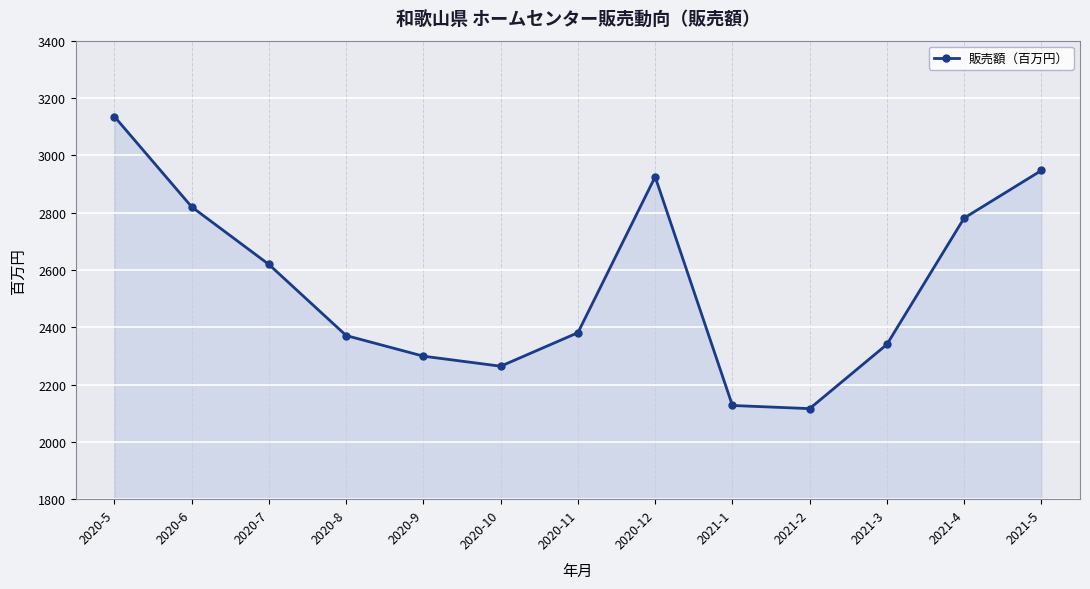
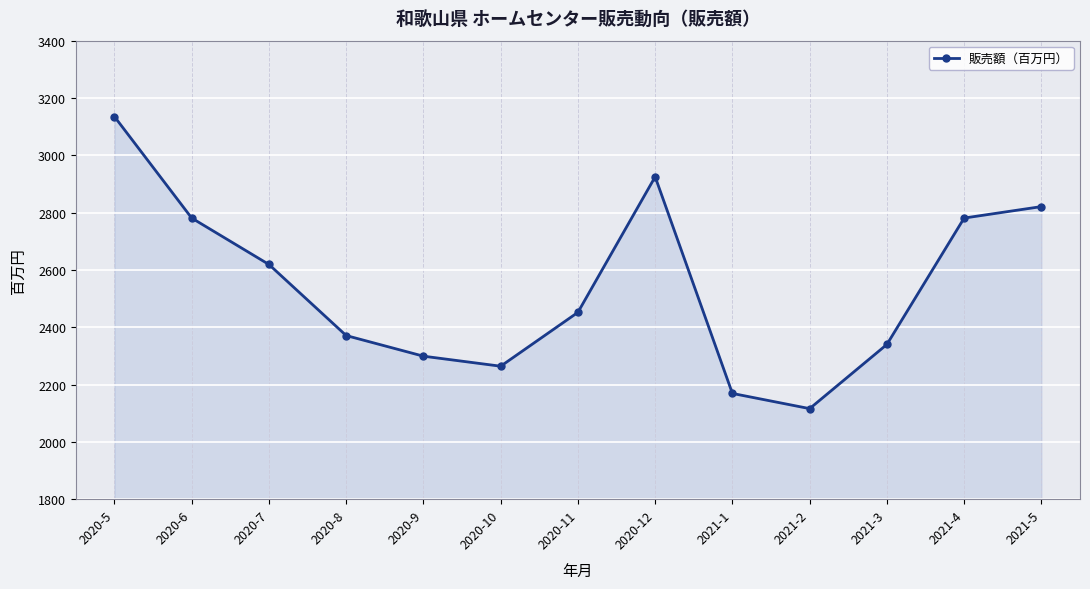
  {
    "2020-5": 3140,
-   "2020-6": 2820,
+   "2020-6": 2780,
    "2020-7": 2620,
    "2020-8": 2370,
    "2020-9": 2300,
    "2020-10": 2260,
-   "2020-11": 2380,
+   "2020-11": 2450,
    "2020-12": 2930,
-   "2021-1": 2130,
+   "2021-1": 2170,
    "2021-2": 2120,
    "2021-3": 2340,
    "2021-4": 2780,
-   "2021-5": 2950
+   "2021-5": 2820
  }
